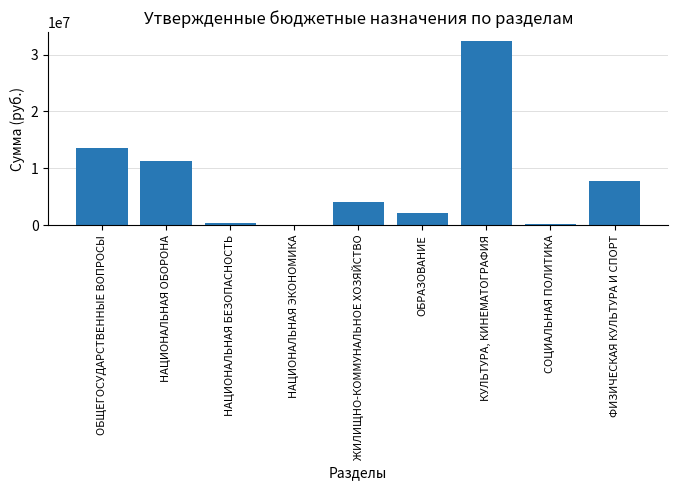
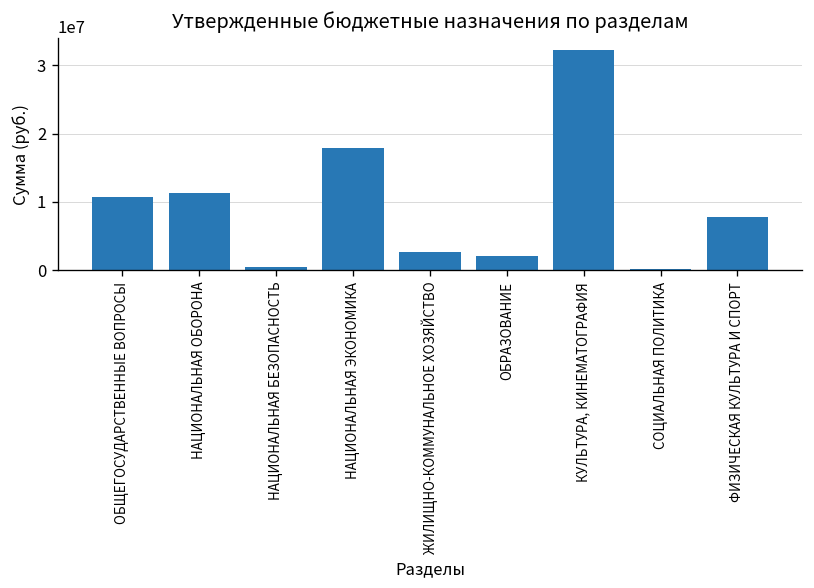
  {
-   "ОБЩЕГОСУДАРСТВЕННЫЕ ВОПРОСЫ": 14000000,
+   "ОБЩЕГОСУДАРСТВЕННЫЕ ВОПРОСЫ": 11000000,
    "НАЦИОНАЛЬНАЯ ОБОРОНА": 11000000,
-   "НАЦИОНАЛЬНАЯ ЭКОНОМИКА": 0,
-   "ЖИЛИЩНО-КОММУНАЛЬНОЕ ХОЗЯЙСТВО": 4000000,
+   "НАЦИОНАЛЬНАЯ ЭКОНОМИКА": 18000000,
+   "ЖИЛИЩНО-КОММУНАЛЬНОЕ ХОЗЯЙСТВО": 3000000,
    "ОБРАЗОВАНИЕ": 2000000,
    "КУЛЬТУРА, КИНЕМАТОГРАФИЯ": 32000000,
    "ФИЗИЧЕСКАЯ КУЛЬТУРА И СПОРТ": 8000000
  }
